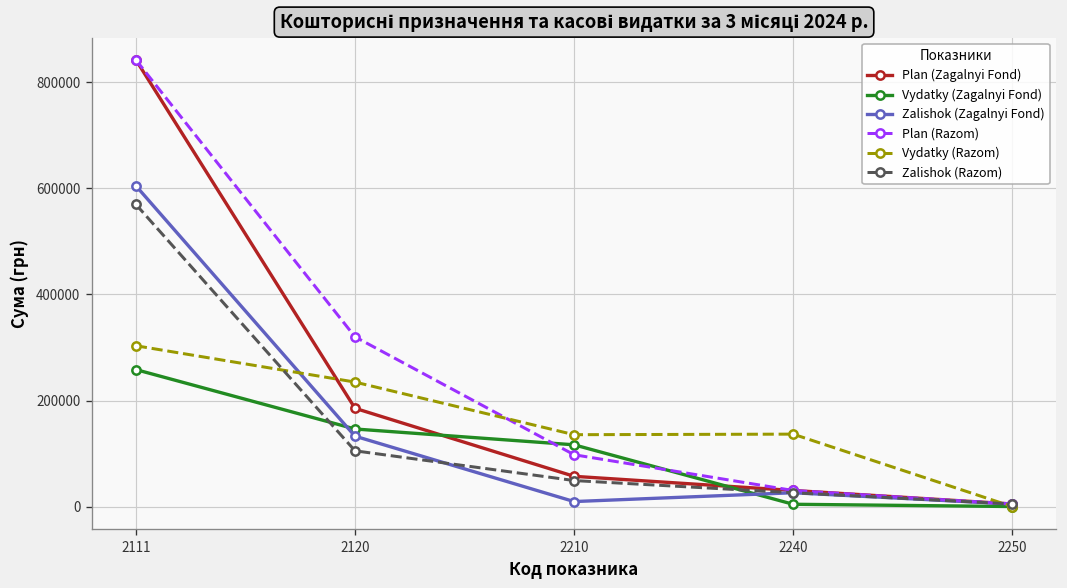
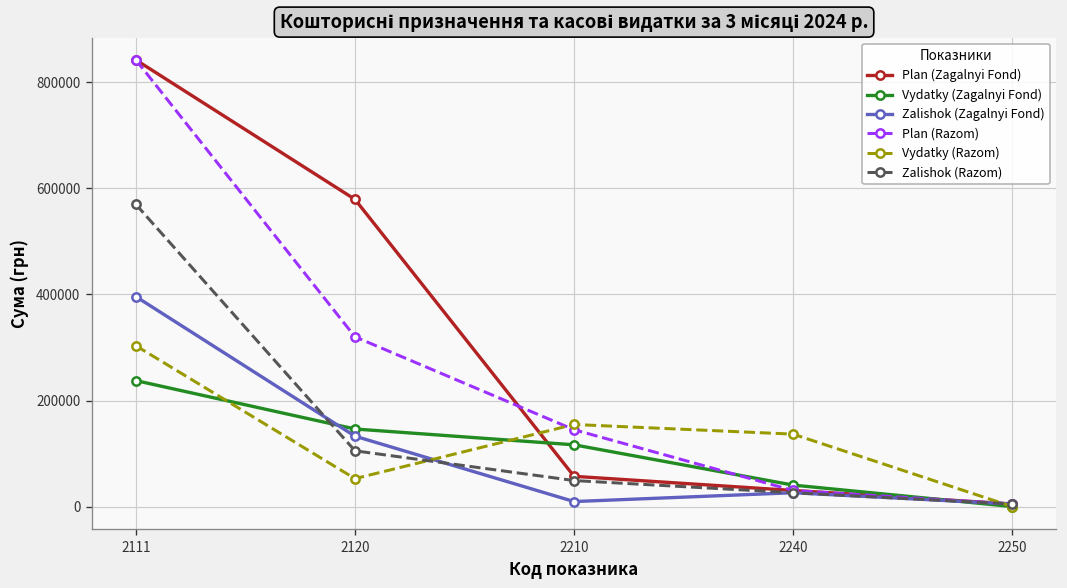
  {
    "Plan (Zagalnyi Fond)": {
-     "2120": 190000,
+     "2120": 580000,
      "2210": 60000
    },
    "Vydatky (Zagalnyi Fond)": {
-     "2111": 260000,
+     "2111": 240000,
      "2120": 150000,
      "2210": 120000,
-     "2240": 0
+     "2240": 40000
    },
    "Zalishok (Zagalnyi Fond)": {
-     "2111": 600000,
+     "2111": 400000,
      "2120": 130000,
      "2210": 10000
    },
    "Plan (Razom)": {
      "2120": 320000,
-     "2210": 100000
+     "2210": 140000
    },
    "Vydatky (Razom)": {
      "2111": 300000,
-     "2120": 230000,
-     "2210": 140000,
+     "2120": 50000,
+     "2210": 150000,
      "2240": 140000
    },
    "Zalishok (Razom)": {
      "2111": 570000,
      "2120": 110000,
      "2210": 50000
    }
  }
